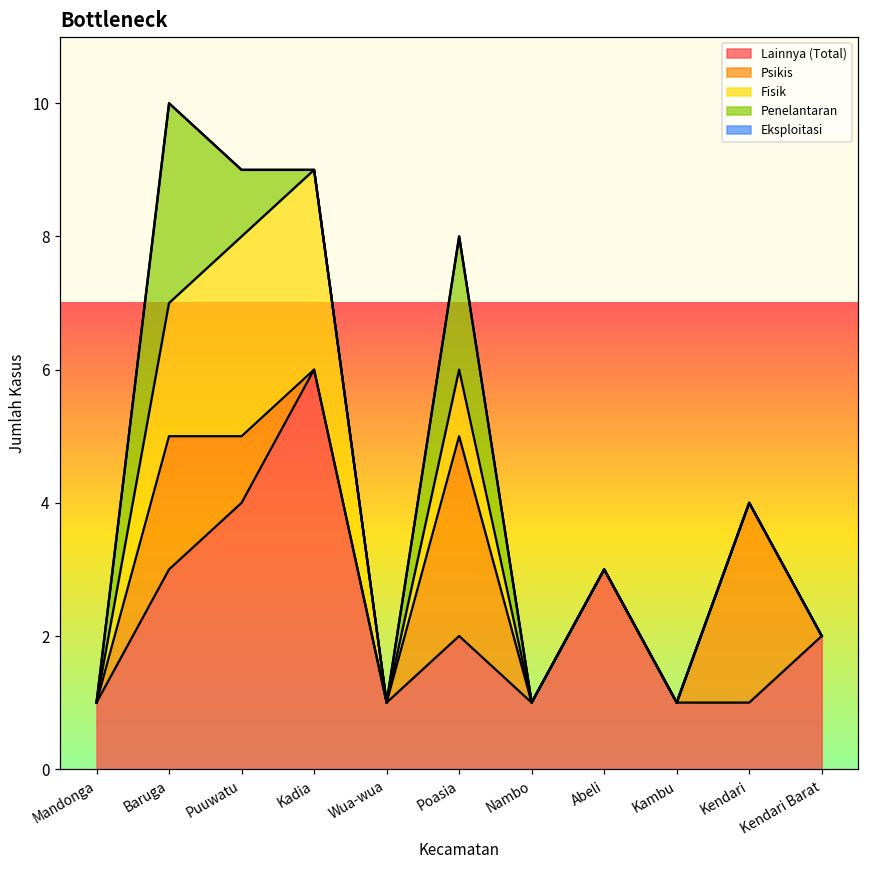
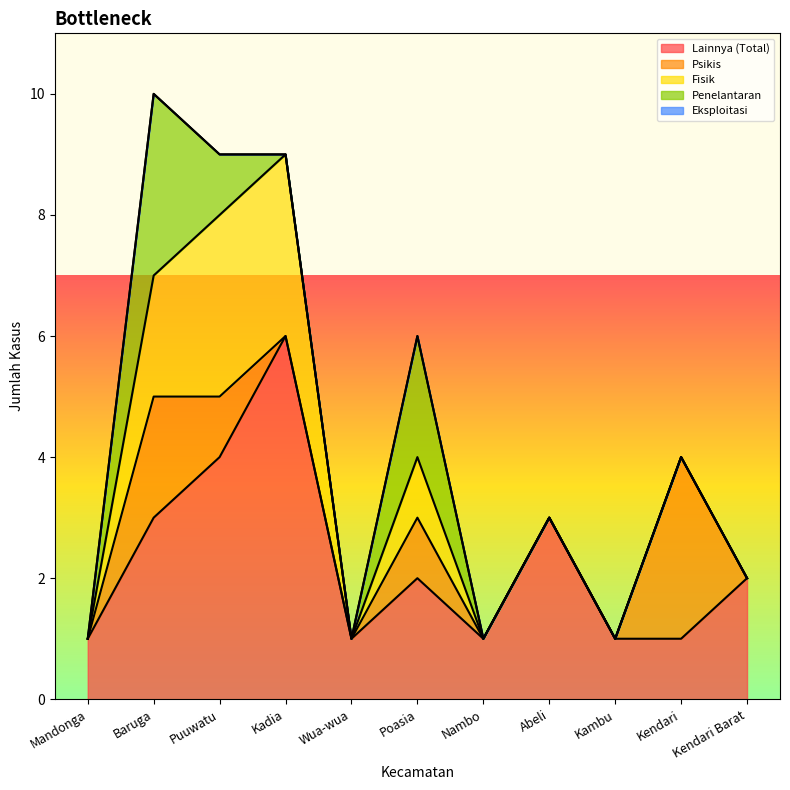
  {
    "Lainnya (Total)": {
      "Baruga": 3,
      "Puuwatu": 4,
      "Poasia": 2,
      "Kendari": 1
    },
    "Psikis": {
      "Baruga": 2,
      "Puuwatu": 1,
-     "Poasia": 3
+     "Poasia": 1
    },
    "Fisik": {
      "Baruga": 2,
      "Puuwatu": 3,
      "Poasia": 1
    }
  }
